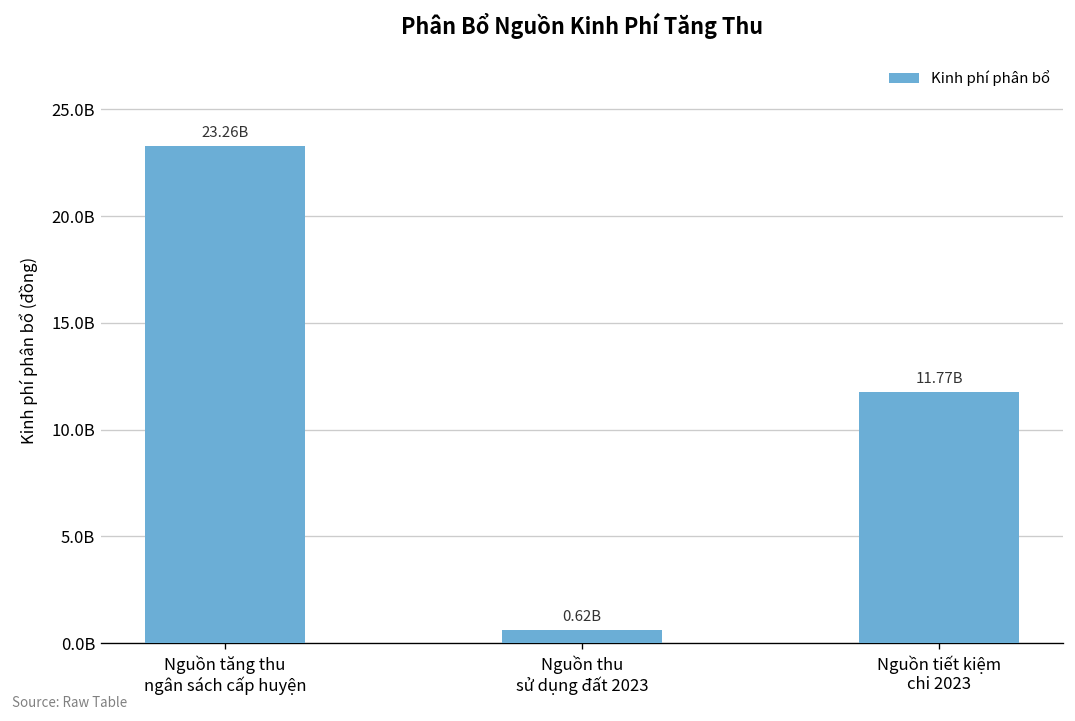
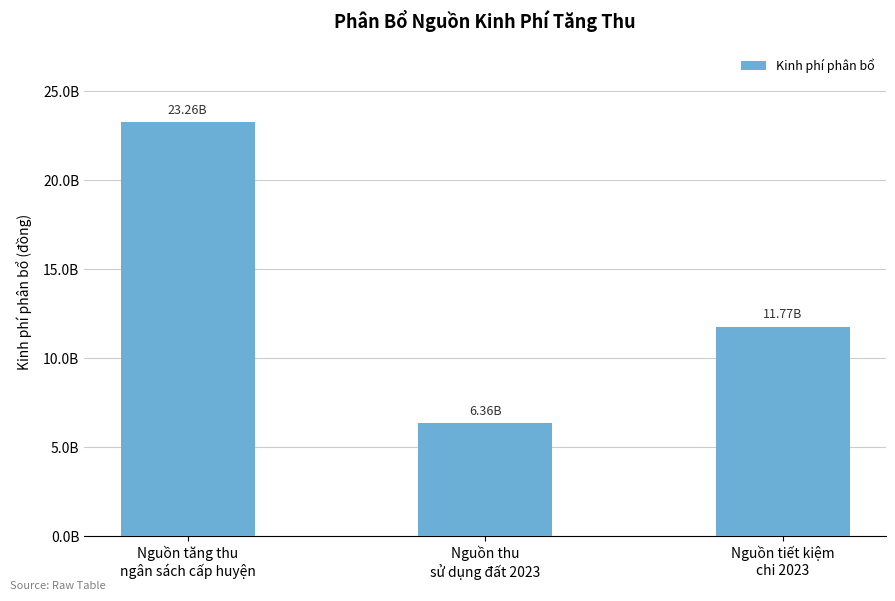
  {
    "Nguồn tăng thu ngân sách cấp huyện": "23.26B",
-   "Nguồn thu sử dụng đất 2023": "0.62B",
+   "Nguồn thu sử dụng đất 2023": "6.36B",
    "Nguồn tiết kiệm chi 2023": "11.77B"
  }
